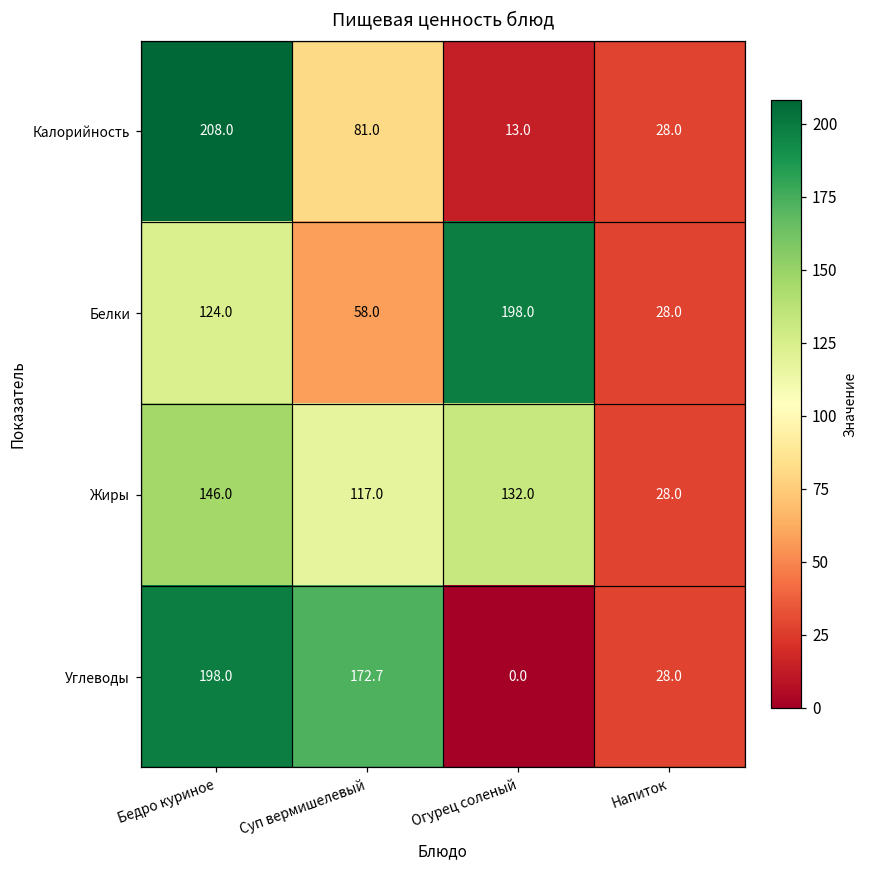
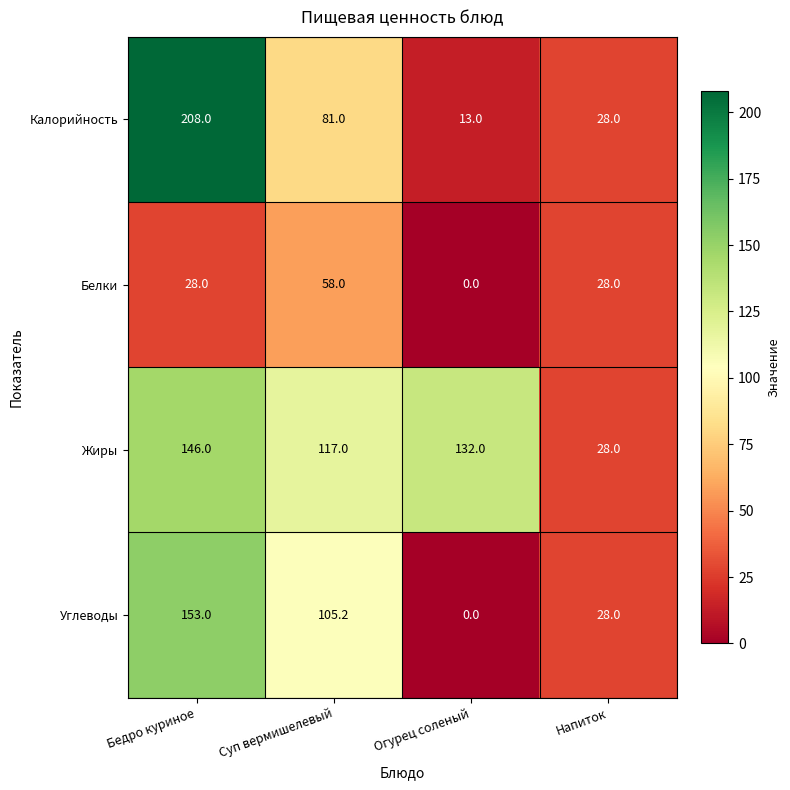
  {
    "Калорийность": {
      "Бедро куриное": 208.0,
      "Суп вермишелевый": 81.0,
      "Огурец соленый": 13.0,
      "Напиток": 28.0
    },
    "Белки": {
-     "Бедро куриное": 124.0,
+     "Бедро куриное": 28.0,
      "Суп вермишелевый": 58.0,
-     "Огурец соленый": 198.0,
+     "Огурец соленый": 0.0,
      "Напиток": 28.0
    },
    "Жиры": {
      "Бедро куриное": 146.0,
      "Суп вермишелевый": 117.0,
      "Огурец соленый": 132.0,
      "Напиток": 28.0
    },
    "Углеводы": {
-     "Бедро куриное": 198.0,
-     "Суп вермишелевый": 172.7,
+     "Бедро куриное": 153.0,
+     "Суп вермишелевый": 105.2,
      "Огурец соленый": 0.0,
      "Напиток": 28.0
    }
  }
